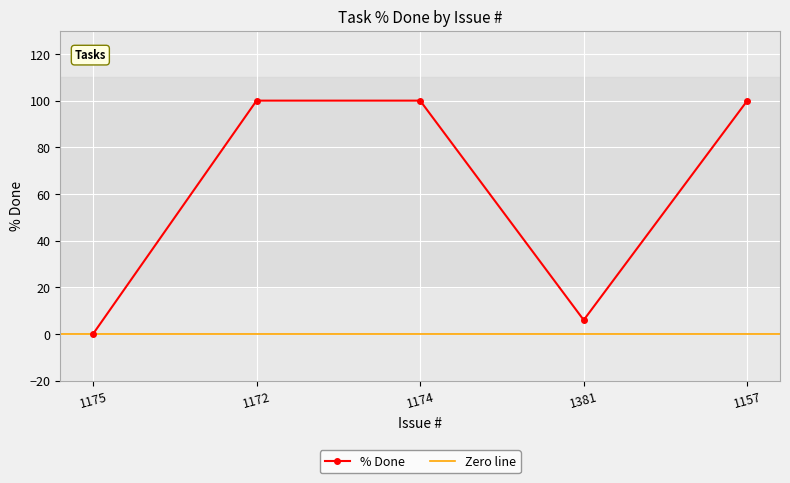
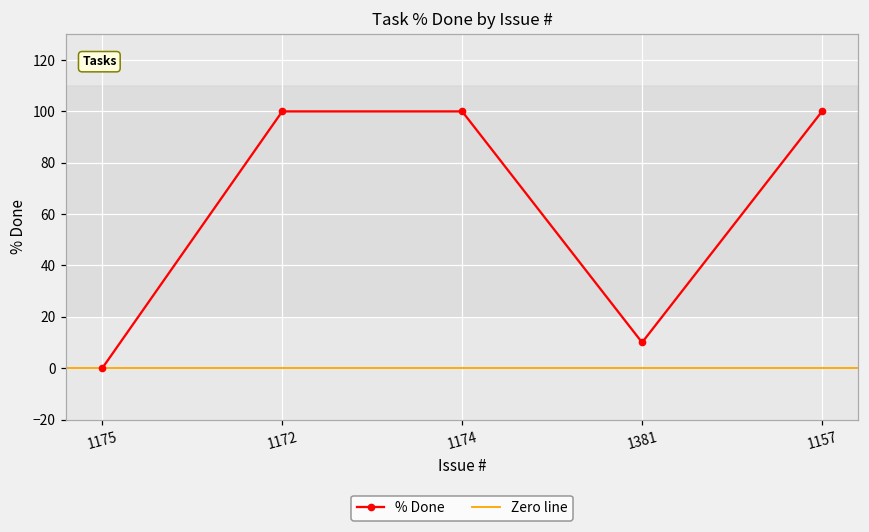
  {
    "1175": 0,
    "1172": 100,
    "1174": 100,
-   "1381": 6,
+   "1381": 10,
    "1157": 100
  }
